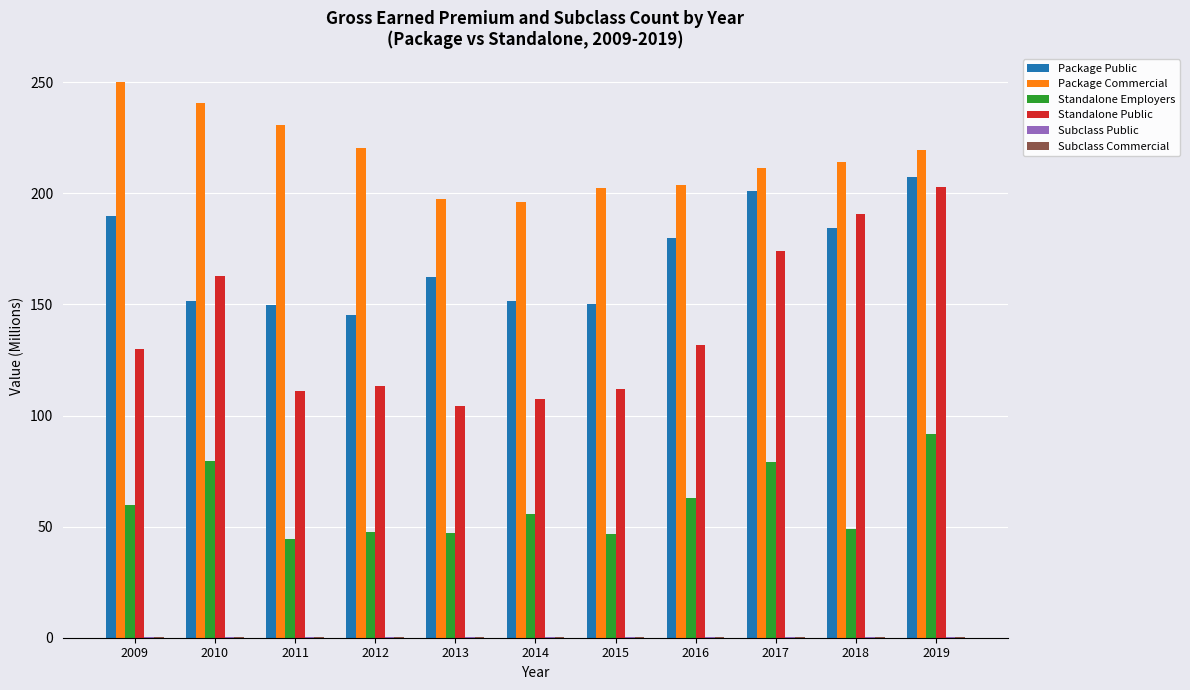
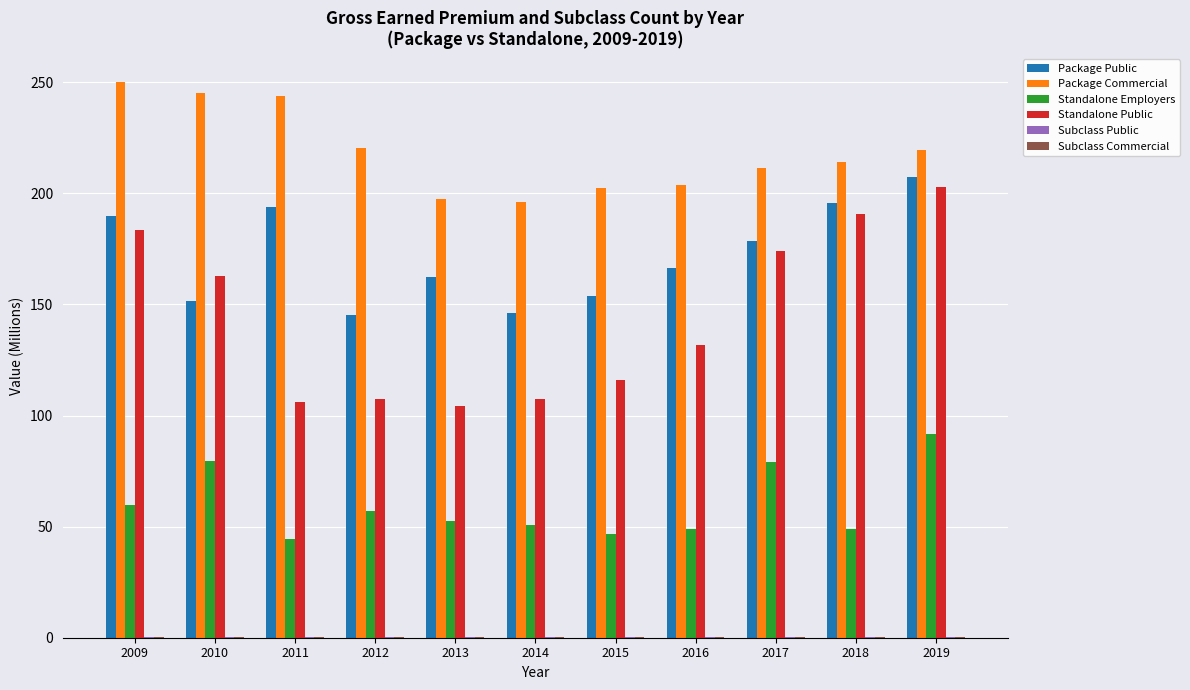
  {
    "Package Public": {
      "2009": 190,
      "2010": 151,
-     "2011": 150,
+     "2011": 194,
      "2012": 145,
      "2013": 163,
-     "2014": 151,
-     "2015": 150,
-     "2016": 180,
-     "2017": 201,
-     "2018": 184,
+     "2014": 146,
+     "2015": 154,
+     "2016": 167,
+     "2017": 179,
+     "2018": 196,
      "2019": 207
    },
    "Package Commercial": {
      "2009": 250,
-     "2010": 241,
-     "2011": 231,
+     "2010": 245,
+     "2011": 244,
      "2012": 220,
      "2013": 197,
      "2014": 196,
      "2015": 202,
      "2016": 204,
      "2017": 211,
      "2018": 214,
      "2019": 219
    },
    "Standalone Employers": {
      "2009": 60,
      "2010": 80,
      "2011": 44,
-     "2012": 48,
-     "2013": 47,
-     "2014": 56,
+     "2012": 57,
+     "2013": 52,
+     "2014": 51,
      "2015": 47,
-     "2016": 63,
+     "2016": 49,
      "2017": 79,
      "2018": 49,
      "2019": 92
    },
    "Standalone Public": {
-     "2009": 130,
+     "2009": 184,
      "2010": 163,
-     "2011": 111,
-     "2012": 113,
+     "2011": 106,
+     "2012": 107,
      "2013": 104,
      "2014": 107,
-     "2015": 112,
+     "2015": 116,
      "2016": 132,
      "2017": 174,
      "2018": 191,
      "2019": 203
    }
  }
